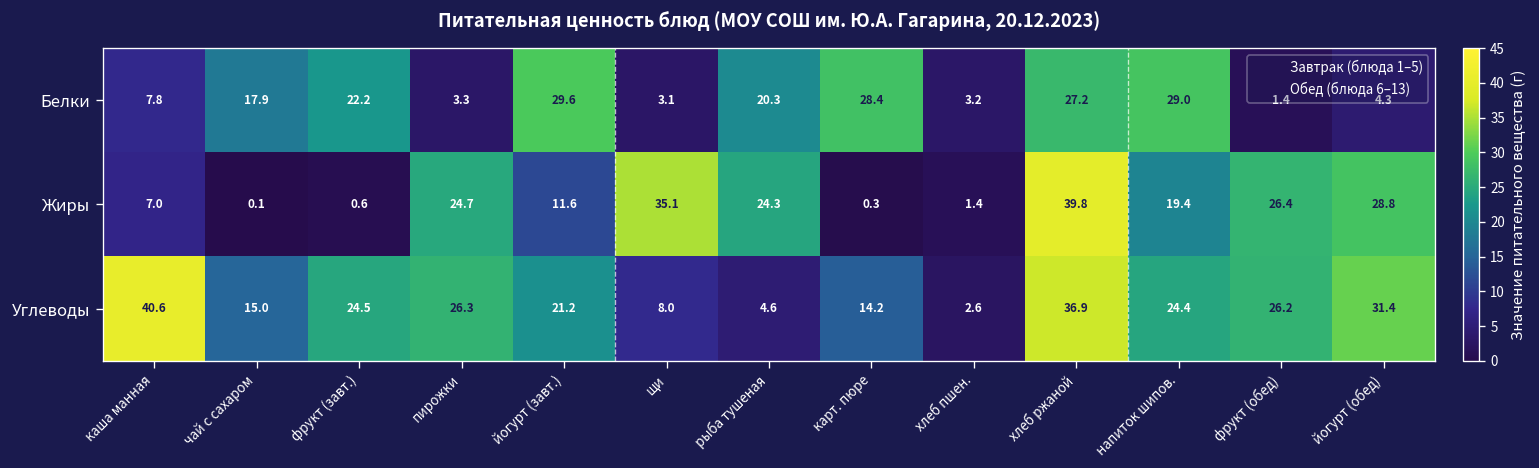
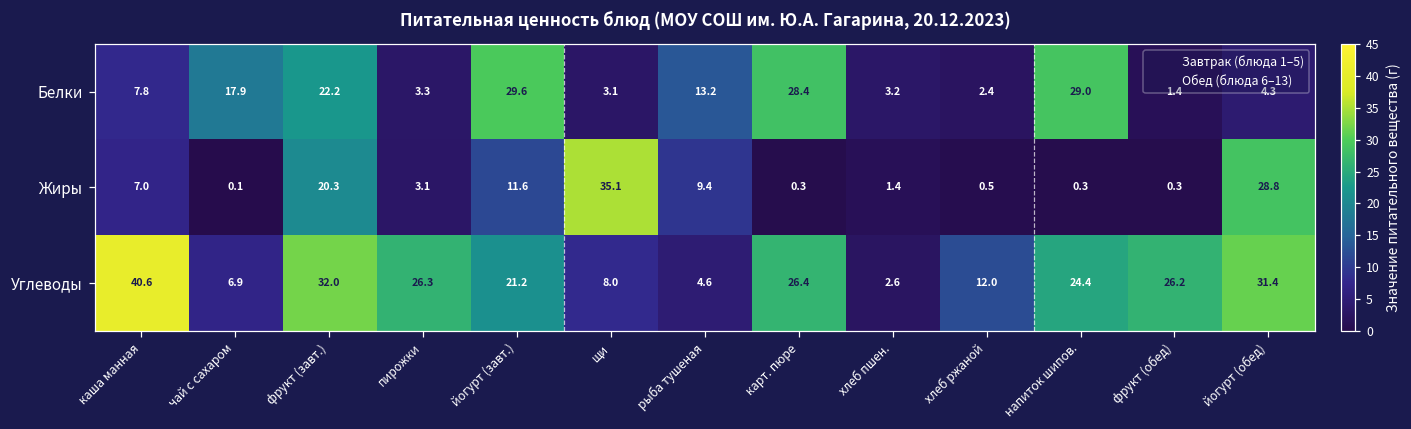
  {
    "Белки": {
      "каша манная": 7.8,
      "чай с сахаром": 17.9,
      "фрукт (завт.)": 22.2,
      "пирожки": 3.3,
      "йогурт (завт.)": 29.6,
      "щи": 3.1,
-     "рыба тушеная": 20.3,
+     "рыба тушеная": 13.2,
      "карт. пюре": 28.4,
      "хлеб пшен.": 3.2,
-     "хлеб ржаной": 27.2,
+     "хлеб ржаной": 2.4,
      "напиток шипов.": 29.0
    },
    "Жиры": {
      "каша манная": 7.0,
      "чай с сахаром": 0.1,
-     "фрукт (завт.)": 0.6,
-     "пирожки": 24.7,
+     "фрукт (завт.)": 20.3,
+     "пирожки": 3.1,
      "йогурт (завт.)": 11.6,
      "щи": 35.1,
-     "рыба тушеная": 24.3,
+     "рыба тушеная": 9.4,
      "карт. пюре": 0.3,
      "хлеб пшен.": 1.4,
-     "хлеб ржаной": 39.8,
-     "напиток шипов.": 19.4,
-     "фрукт (обед)": 26.4,
+     "хлеб ржаной": 0.5,
+     "напиток шипов.": 0.3,
+     "фрукт (обед)": 0.3,
      "йогурт (обед)": 28.8
    },
    "Углеводы": {
      "каша манная": 40.6,
-     "чай с сахаром": 15.0,
-     "фрукт (завт.)": 24.5,
+     "чай с сахаром": 6.9,
+     "фрукт (завт.)": 32.0,
      "пирожки": 26.3,
      "йогурт (завт.)": 21.2,
      "щи": 8.0,
      "рыба тушеная": 4.6,
-     "карт. пюре": 14.2,
+     "карт. пюре": 26.4,
      "хлеб пшен.": 2.6,
-     "хлеб ржаной": 36.9,
+     "хлеб ржаной": 12.0,
      "напиток шипов.": 24.4,
      "фрукт (обед)": 26.2,
      "йогурт (обед)": 31.4
    }
  }
